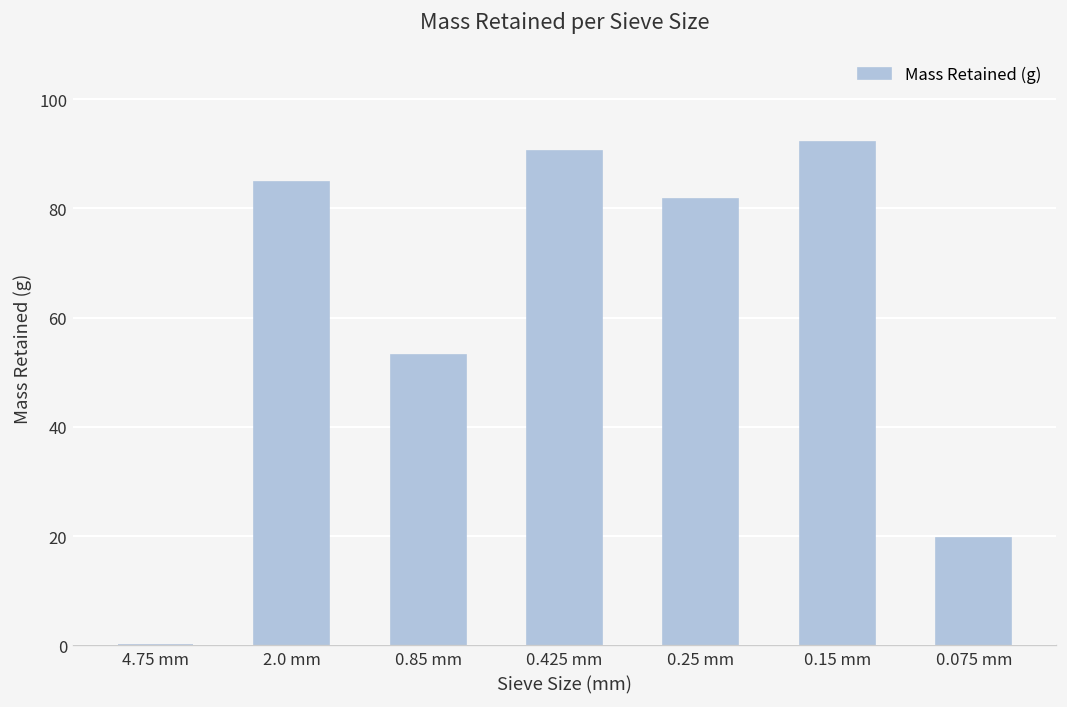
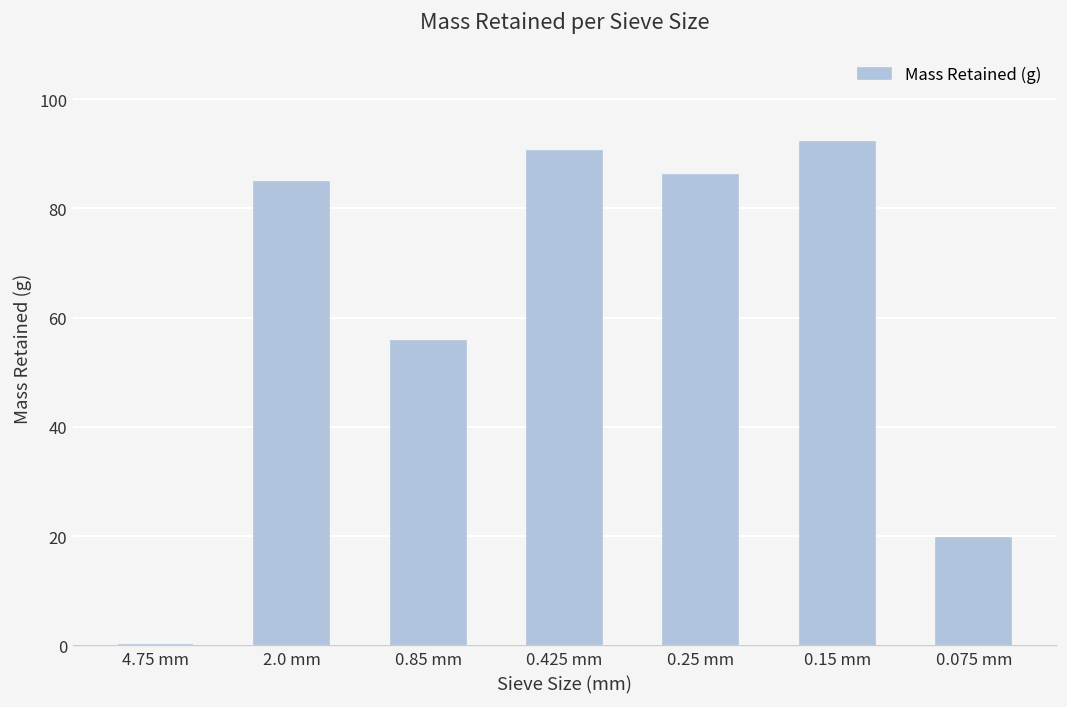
  {
    "4.75 mm": 0,
    "2.0 mm": 85,
-   "0.85 mm": 53,
+   "0.85 mm": 56,
    "0.425 mm": 91,
-   "0.25 mm": 82,
+   "0.25 mm": 86,
    "0.15 mm": 92,
    "0.075 mm": 20
  }
